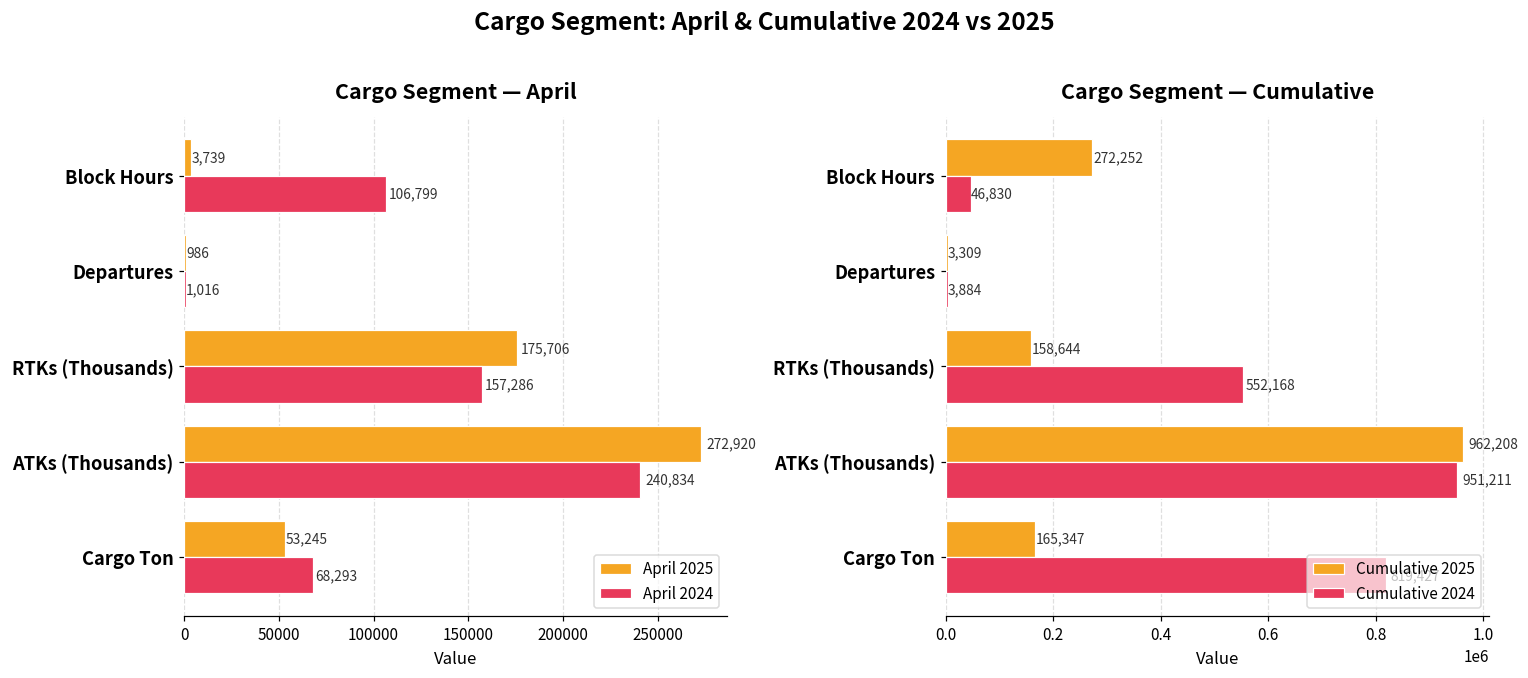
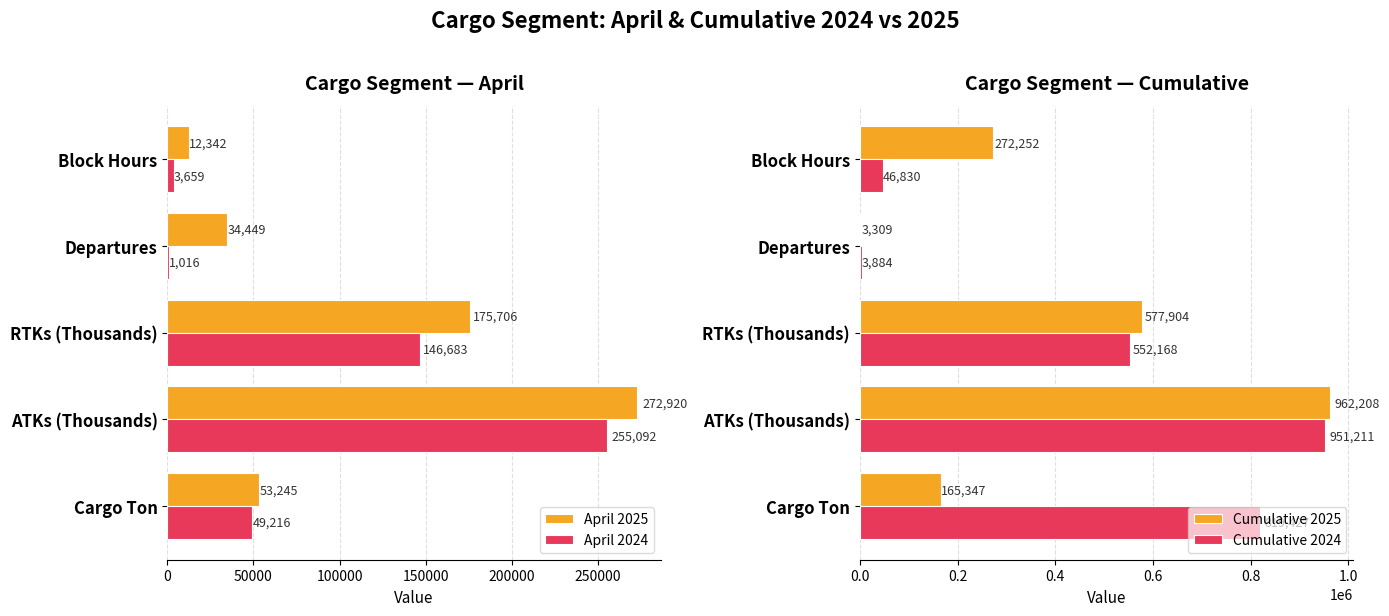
  {
    "Cargo Segment — April": {
      "April 2025": {
-       "Block Hours": "3,739",
-       "Departures": "986",
+       "Block Hours": "12,342",
+       "Departures": "34,449",
        "RTKs (Thousands)": "175,706",
        "ATKs (Thousands)": "272,920",
        "Cargo Ton": "53,245"
      },
      "April 2024": {
-       "Block Hours": "106,799",
+       "Block Hours": "3,659",
        "Departures": "1,016",
-       "RTKs (Thousands)": "157,286",
-       "ATKs (Thousands)": "240,834",
-       "Cargo Ton": "68,293"
+       "RTKs (Thousands)": "146,683",
+       "ATKs (Thousands)": "255,092",
+       "Cargo Ton": "49,216"
      }
    },
    "Cargo Segment — Cumulative": {
      "Cumulative 2025": {
        "Block Hours": "272,252",
        "Departures": "3,309",
-       "RTKs (Thousands)": "158,644",
+       "RTKs (Thousands)": "577,904",
        "ATKs (Thousands)": "962,208",
        "Cargo Ton": "165,347"
      },
      "Cumulative 2024": {
        "Block Hours": "46,830",
        "Departures": "3,884",
        "RTKs (Thousands)": "552,168",
        "ATKs (Thousands)": "951,211"
      }
    }
  }
